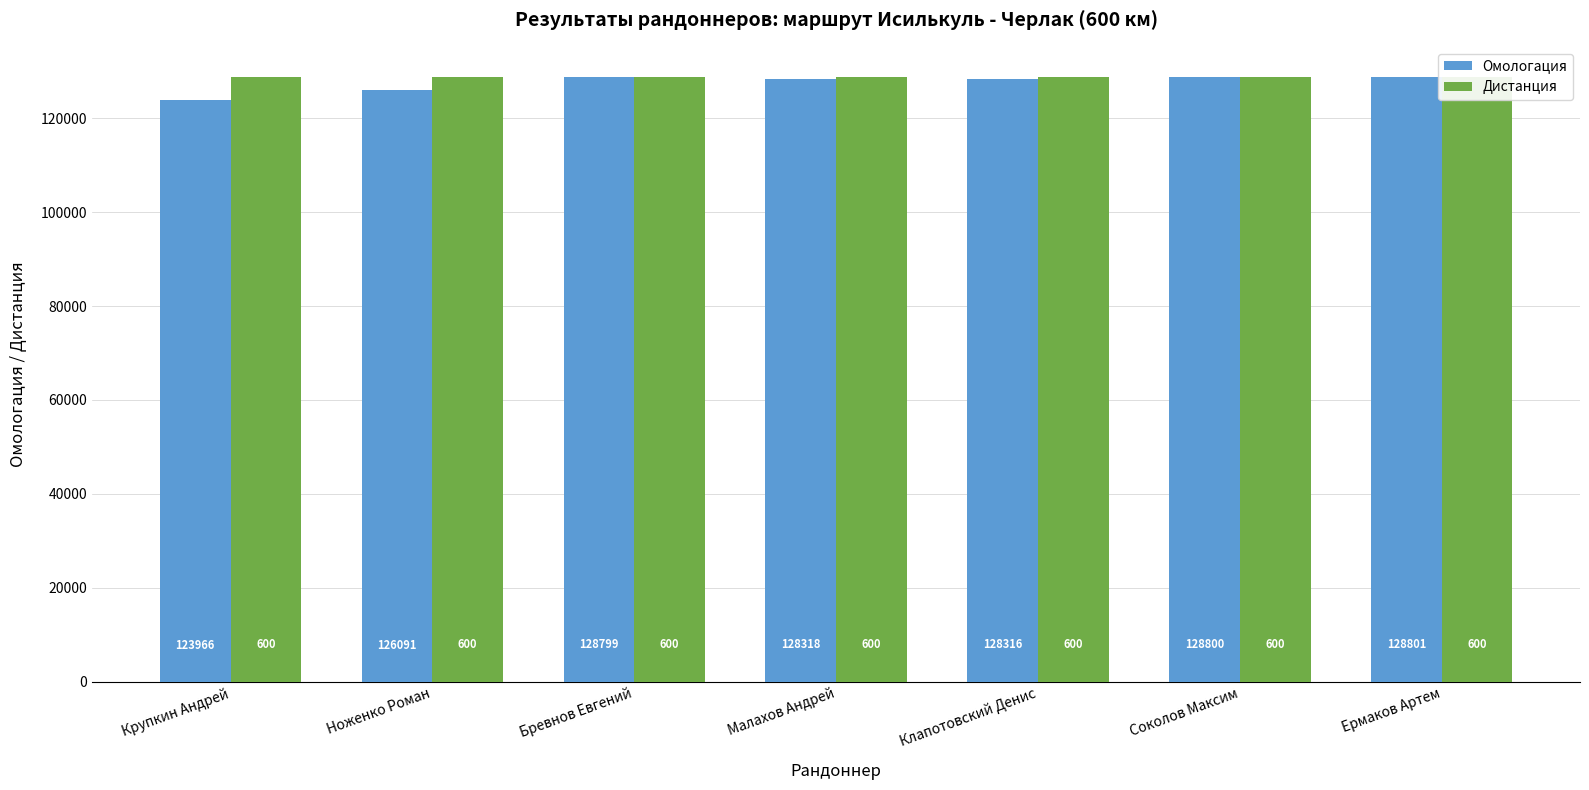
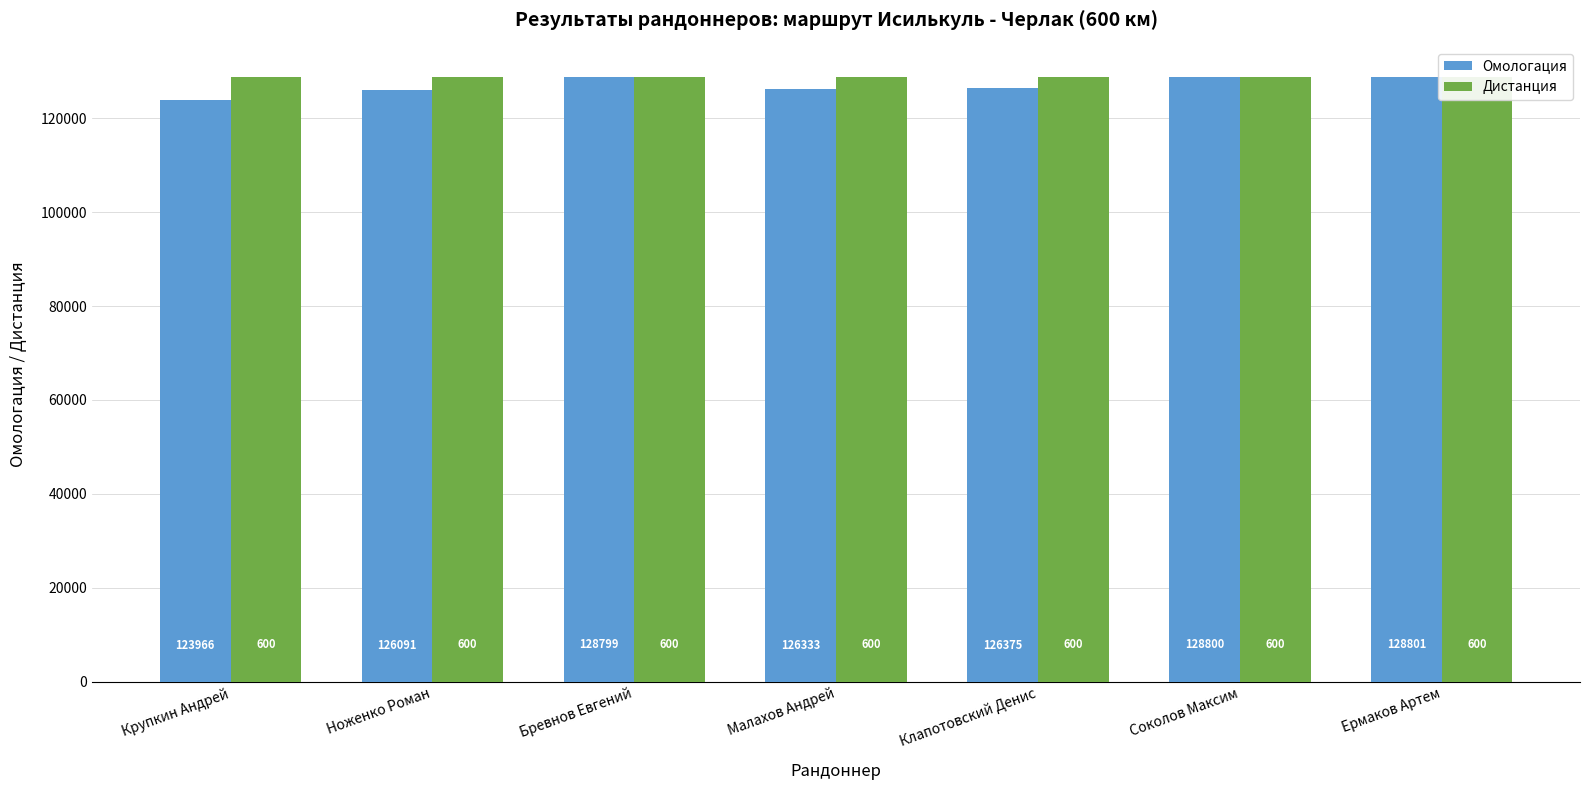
  {
    "Омологация": {
      "Крупкин Андрей": 123966,
      "Ноженко Роман": 126091,
      "Бревнов Евгений": 128799,
-     "Малахов Андрей": 128318,
-     "Клапотовский Денис": 128316,
+     "Малахов Андрей": 126333,
+     "Клапотовский Денис": 126375,
      "Соколов Максим": 128800,
      "Ермаков Артем": 128801
    }
  }
